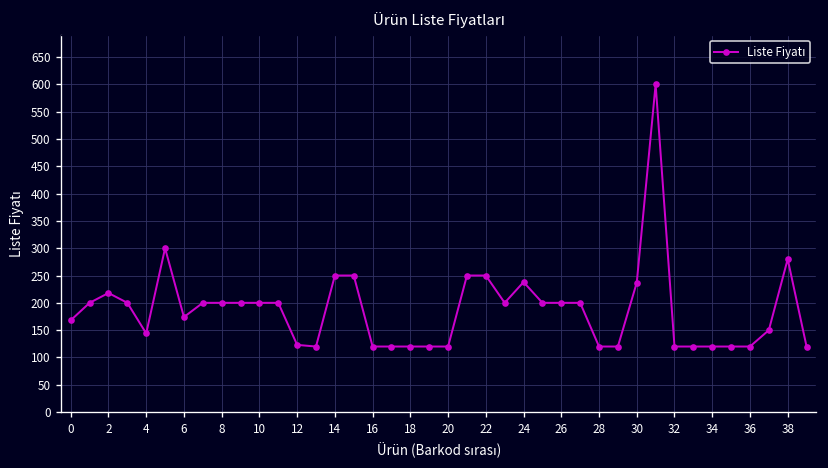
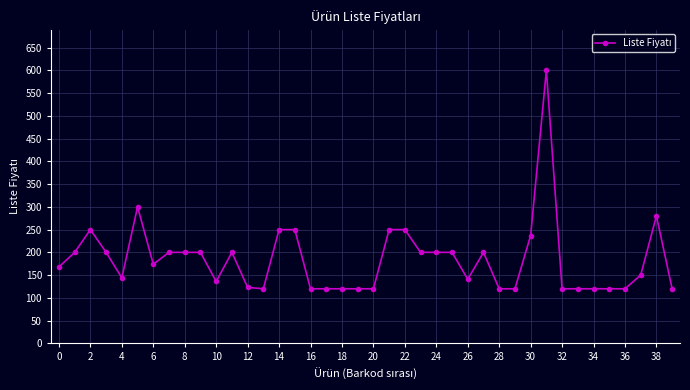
  {
    "0": 170,
-   "2": 220,
+   "2": 250,
    "4": 140,
    "6": 170,
    "8": 200,
-   "10": 200,
+   "10": 140,
    "12": 120,
    "14": 250,
    "16": 120,
    "18": 120,
    "20": 120,
    "22": 250,
-   "24": 240,
-   "26": 200,
+   "24": 200,
+   "26": 140,
    "28": 120,
    "30": 240,
    "32": 120,
    "34": 120,
    "36": 120,
    "38": 280
  }
